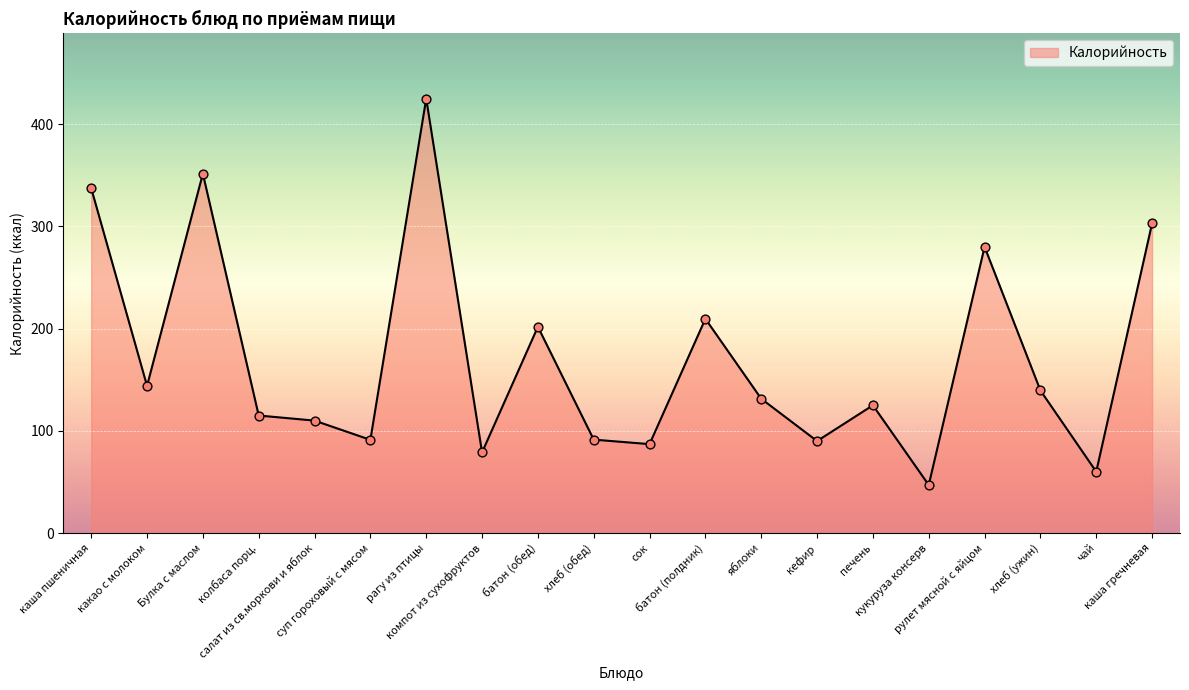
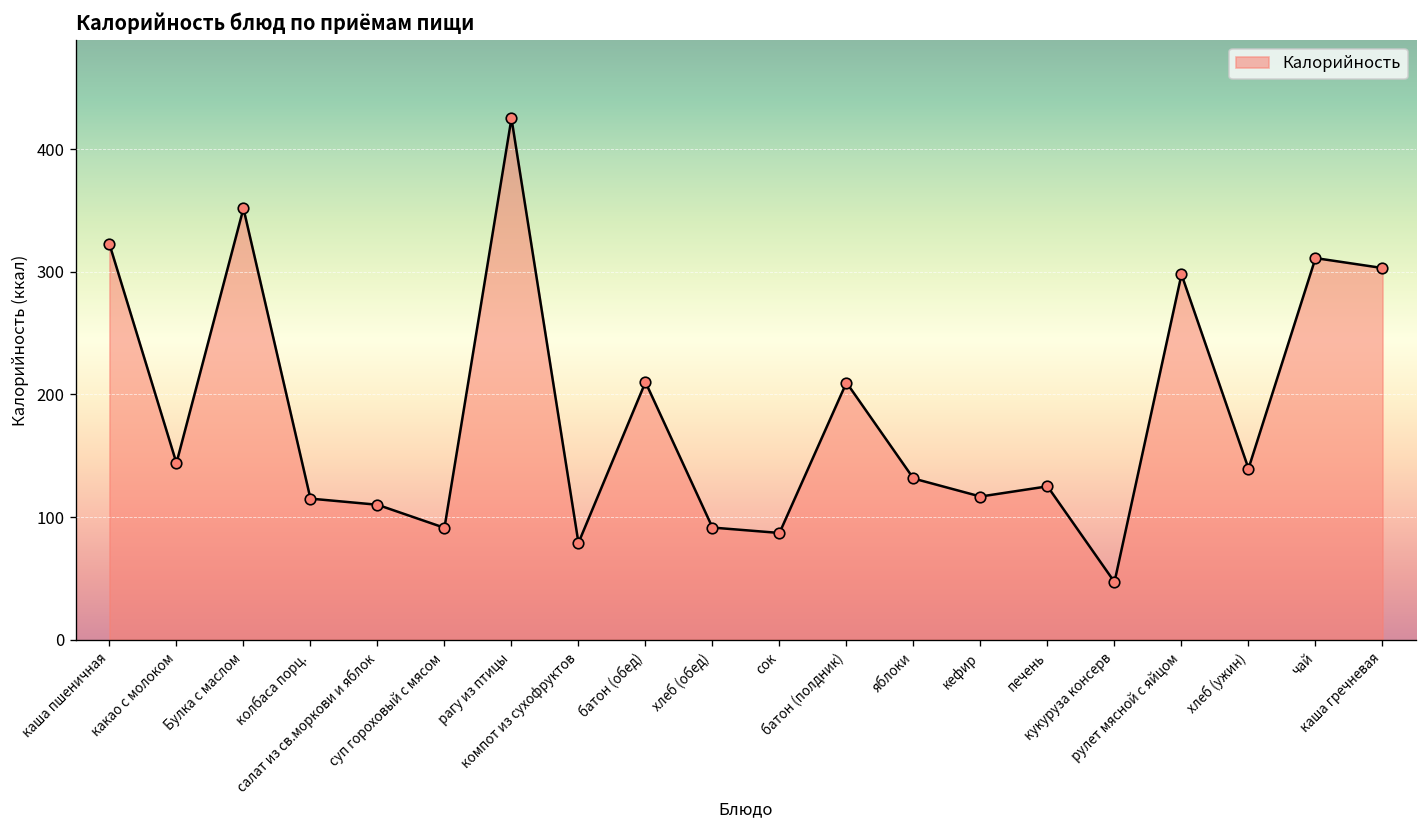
  {
-   "каша пшеничная": 337,
+   "каша пшеничная": 323,
    "какао с молоком": 144,
    "Булка с маслом": 352,
    "колбаса порц.": 115,
    "салат из св.моркови и яблок": 110,
    "суп гороховый с мясом": 91,
    "рагу из птицы": 425,
    "компот из сухофруктов": 79,
-   "батон (обед)": 202,
+   "батон (обед)": 210,
    "хлеб (обед)": 91,
    "сок": 87,
    "батон (полдник)": 210,
    "яблоки": 131,
-   "кефир": 90,
+   "кефир": 117,
    "печень": 125,
    "кукуруза консерв": 47,
-   "рулет мясной с яйцом": 280,
+   "рулет мясной с яйцом": 298,
    "хлеб (ужин)": 140,
-   "чай": 60,
+   "чай": 311,
    "каша гречневая": 303
  }
